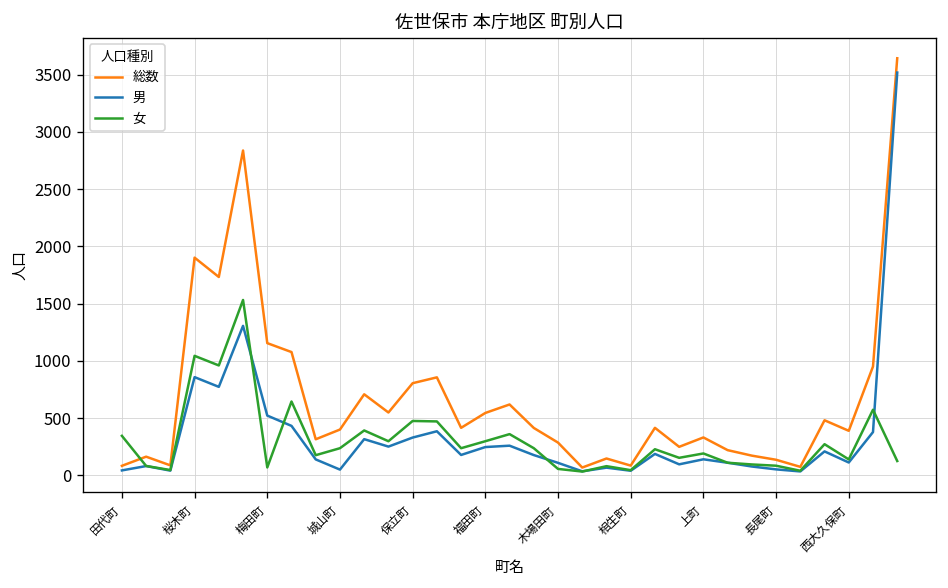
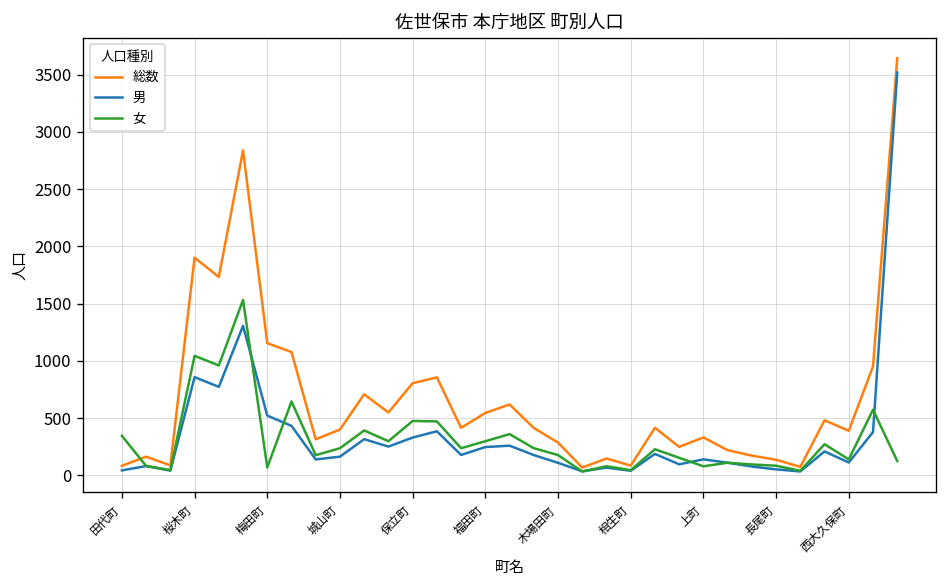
  {
    "総数": {
      "田代町": 100,
      "桜木町": 1900,
      "梅田町": 1200,
      "城山町": 400,
      "保立町": 800,
      "福田町": 500,
      "木場田町": 300,
      "相生町": 100,
      "上町": 300,
      "長尾町": 100,
      "西大久保町": 400
    },
    "男": {
      "田代町": 0,
      "桜木町": 900,
      "梅田町": 500,
-     "城山町": 100,
+     "城山町": 200,
      "保立町": 300,
      "福田町": 200,
      "木場田町": 100,
      "上町": 100,
      "長尾町": 100,
      "西大久保町": 100
    },
    "女": {
      "田代町": 300,
      "桜木町": 1000,
      "梅田町": 100,
      "城山町": 200,
      "保立町": 500,
      "福田町": 300,
-     "木場田町": 100,
-     "上町": 200,
+     "木場田町": 200,
+     "上町": 100,
      "長尾町": 100,
      "西大久保町": 100
    }
  }
